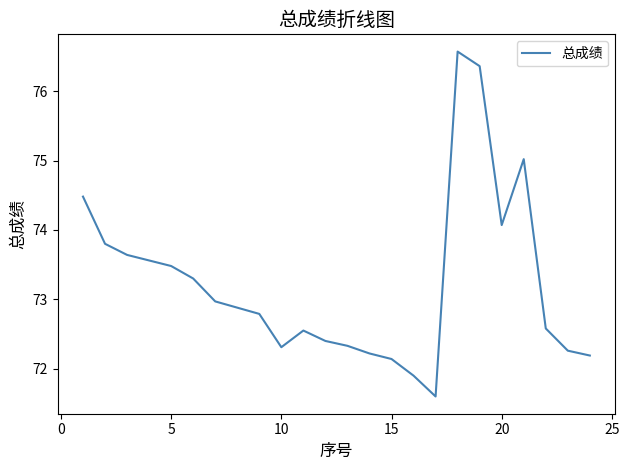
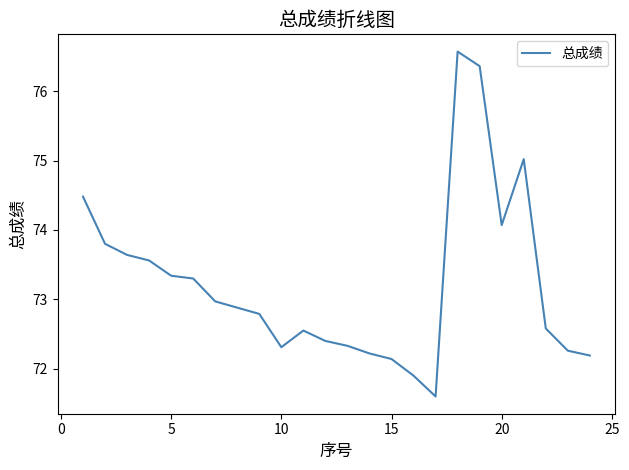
  {
-   "5": 73.5,
+   "5": 73.3,
    "10": 72.3,
    "15": 72.1,
    "20": 74.1
  }
